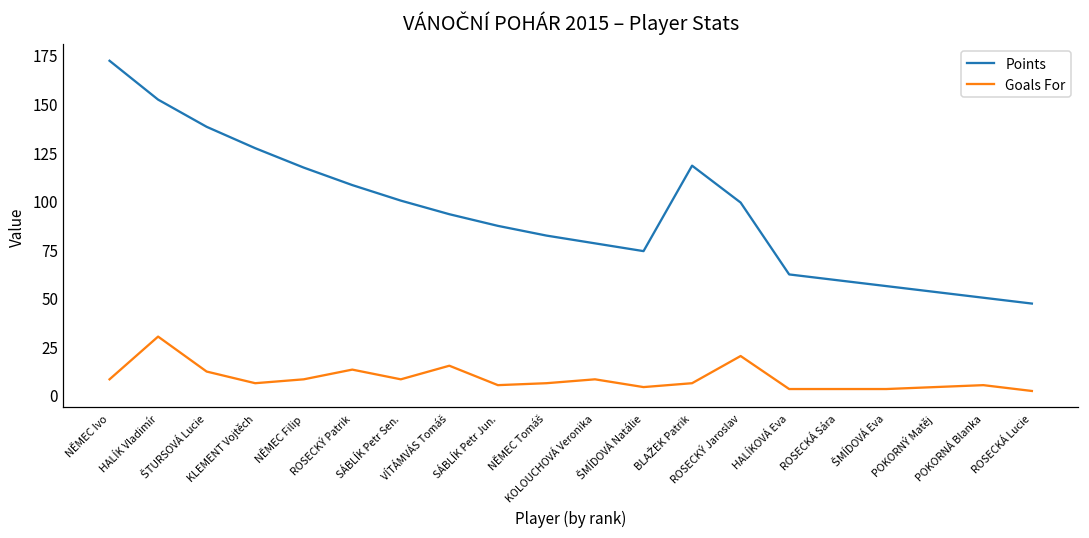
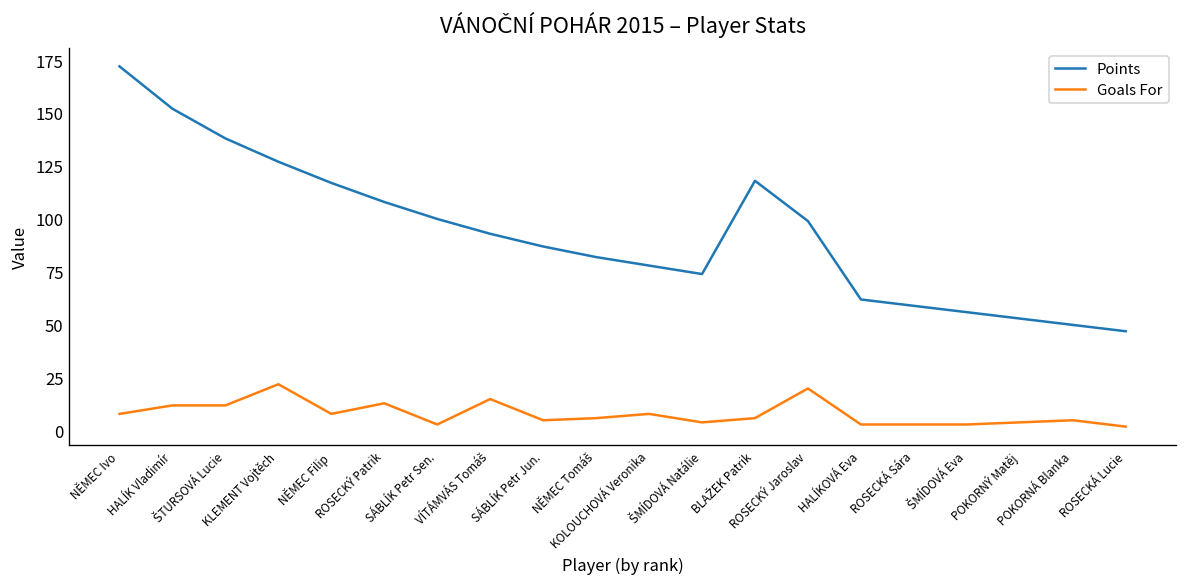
  {
    "Points": {
      "NĚMEC Ivo": 172,
      "HALÍK Vladimír": 152,
      "ŠTURSOVÁ Lucie": 138,
      "KLEMENT Vojtěch": 127,
      "NĚMEC Filip": 117,
      "ROSECKÝ Patrik": 108,
      "SÁBLÍK Petr Sen.": 100,
      "VÍTÁMVÁS Tomáš": 93,
      "SÁBLÍK Petr Jun.": 87,
      "NĚMEC Tomáš": 82,
      "KOLOUCHOVÁ Veronika": 78,
      "ŠMÍDOVÁ Natálie": 74,
      "BLAŽEK Patrik": 118,
      "ROSECKÝ Jaroslav": 99,
      "HALÍKOVÁ Eva": 62,
      "ROSECKÁ Sára": 59,
      "ŠMÍDOVÁ Eva": 56,
      "POKORNÝ Matěj": 53,
      "POKORNÁ Blanka": 50,
      "ROSECKÁ Lucie": 47
    },
    "Goals For": {
      "NĚMEC Ivo": 8,
-     "HALÍK Vladimír": 30,
+     "HALÍK Vladimír": 12,
      "ŠTURSOVÁ Lucie": 12,
-     "KLEMENT Vojtěch": 6,
+     "KLEMENT Vojtěch": 22,
      "NĚMEC Filip": 8,
      "ROSECKÝ Patrik": 13,
-     "SÁBLÍK Petr Sen.": 8,
+     "SÁBLÍK Petr Sen.": 3,
      "VÍTÁMVÁS Tomáš": 15,
      "SÁBLÍK Petr Jun.": 5,
      "NĚMEC Tomáš": 6,
      "KOLOUCHOVÁ Veronika": 8,
      "ŠMÍDOVÁ Natálie": 4,
      "BLAŽEK Patrik": 6,
      "ROSECKÝ Jaroslav": 20,
      "HALÍKOVÁ Eva": 3,
      "ROSECKÁ Sára": 3,
      "ŠMÍDOVÁ Eva": 3,
      "POKORNÝ Matěj": 4,
      "POKORNÁ Blanka": 5,
      "ROSECKÁ Lucie": 2
    }
  }
